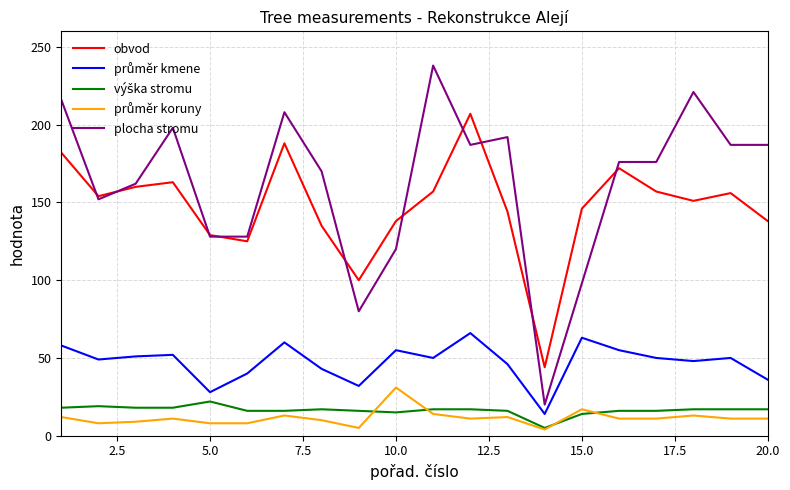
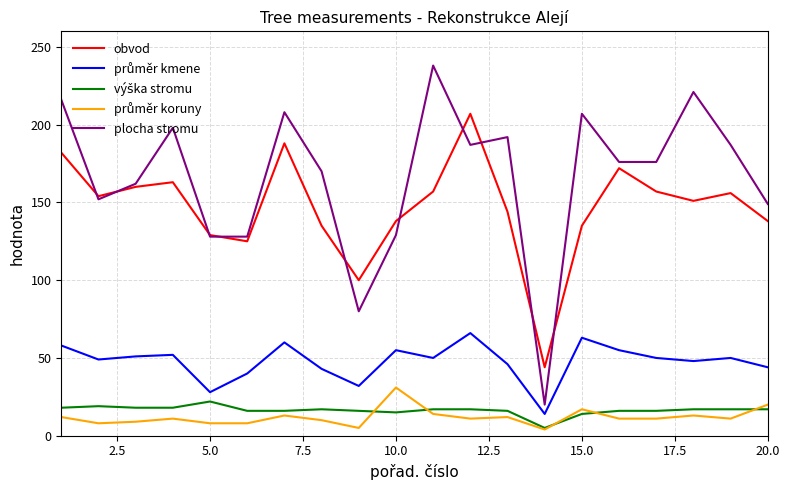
  {
    "obvod": {
      "10.0": 138,
-     "15.0": 146,
+     "15.0": 135,
      "20.0": 138
    },
    "průměr kmene": {
      "5.0": 28,
      "10.0": 55,
      "15.0": 63,
-     "20.0": 36
+     "20.0": 44
    },
    "výška stromu": {
      "5.0": 22,
      "10.0": 15,
      "15.0": 14,
      "20.0": 17
    },
    "průměr koruny": {
      "5.0": 8,
      "10.0": 31,
      "15.0": 17,
-     "20.0": 11
+     "20.0": 20
    },
    "plocha stromu": {
-     "10.0": 120,
-     "15.0": 98,
-     "20.0": 187
+     "10.0": 129,
+     "15.0": 207,
+     "20.0": 149
    }
  }
